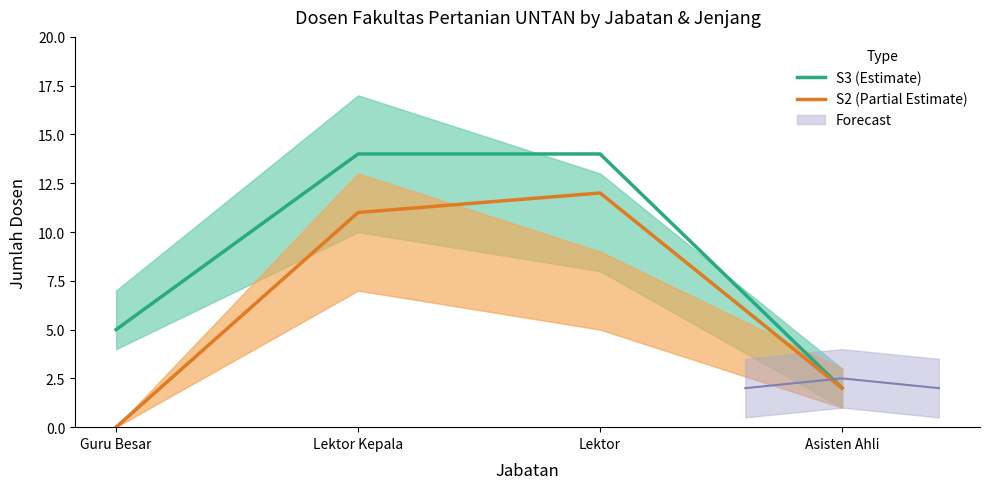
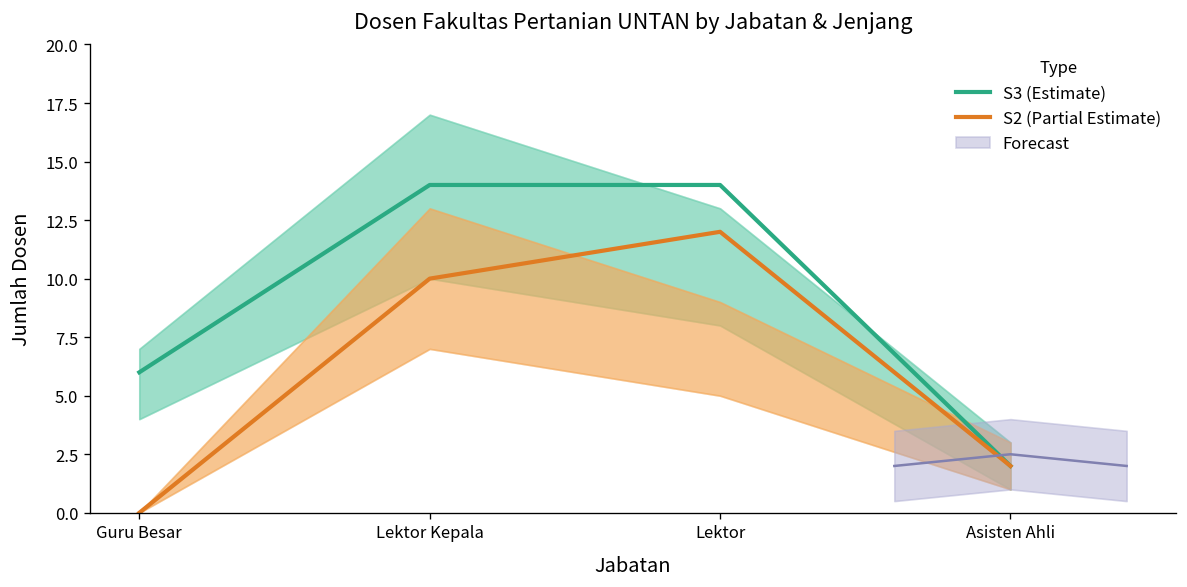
  {
    "S3 (Estimate)": {
-     "Guru Besar": 5,
+     "Guru Besar": 6,
      "Lektor Kepala": 14,
      "Lektor": 14
    },
    "S2 (Partial Estimate)": {
-     "Lektor Kepala": 11,
+     "Lektor Kepala": 10,
      "Lektor": 12
    }
  }
